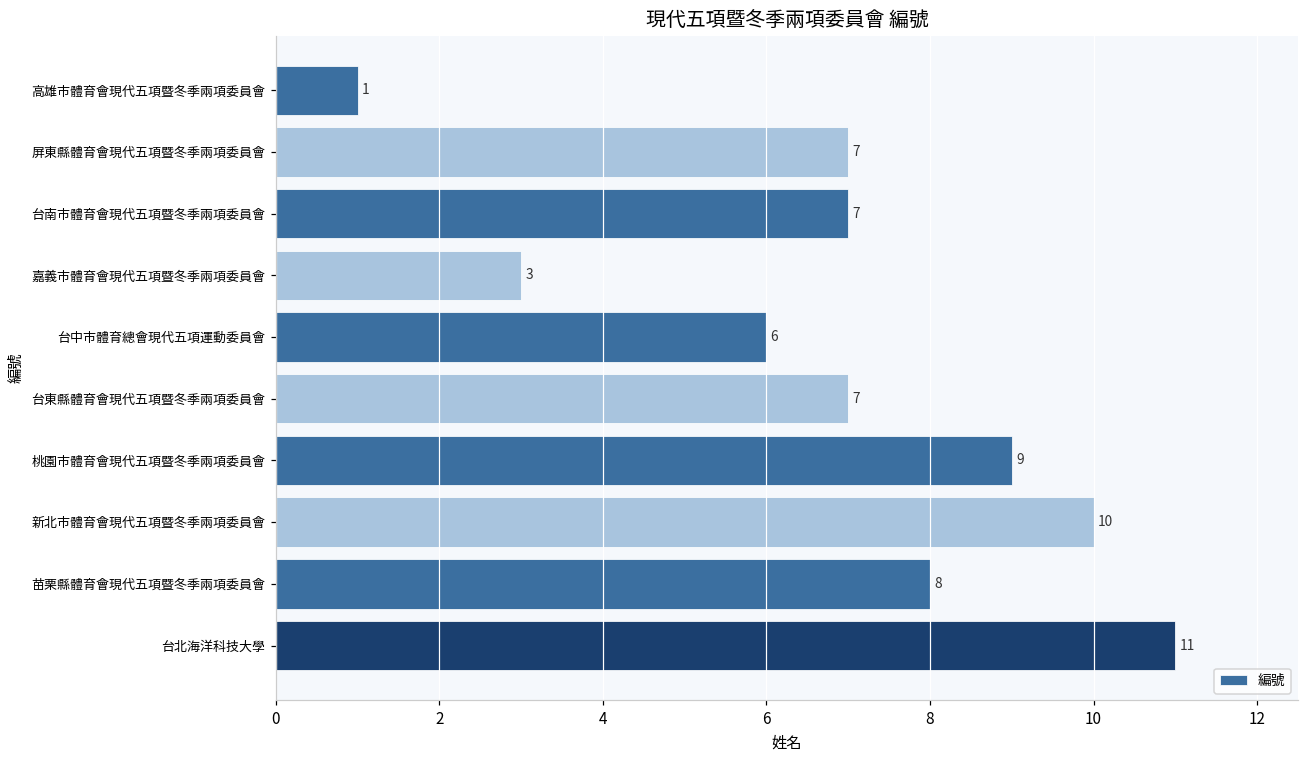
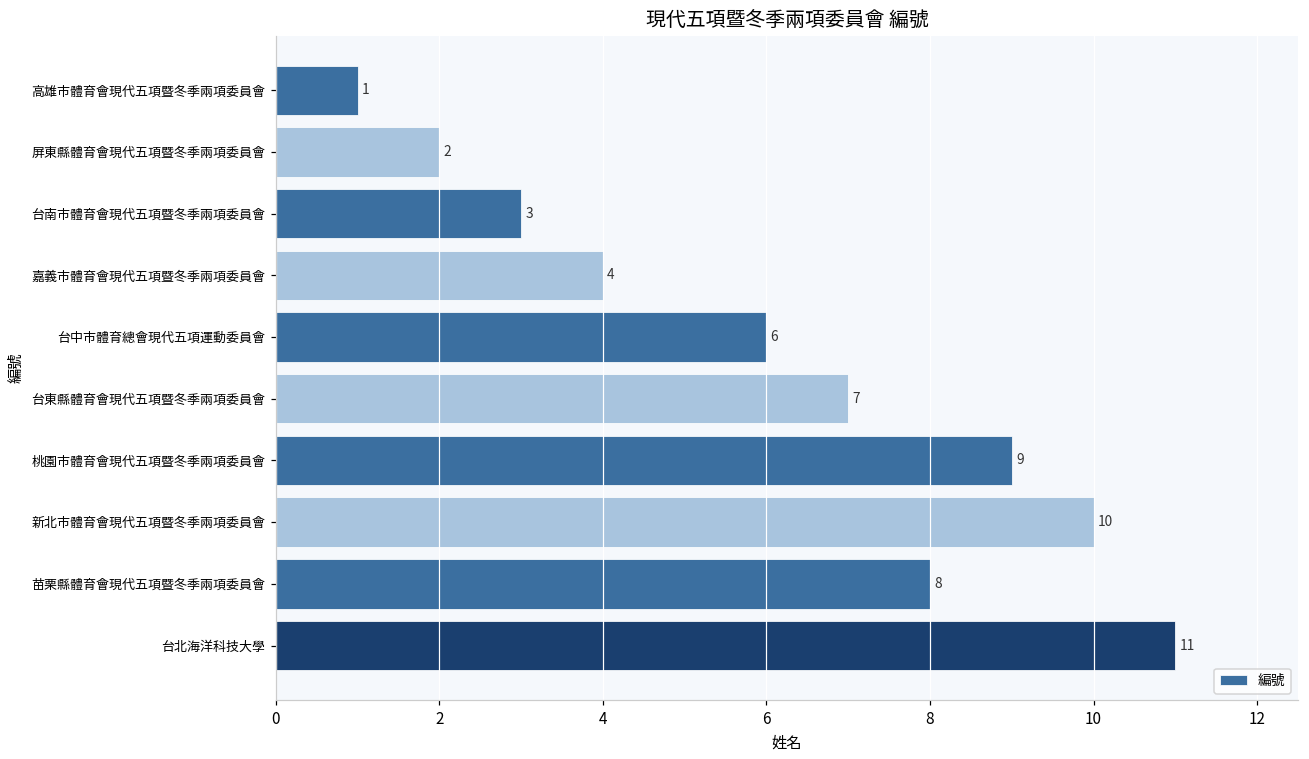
  {
    "高雄市體育會現代五項暨冬季兩項委員會": 1,
-   "屏東縣體育會現代五項暨冬季兩項委員會": 7,
-   "台南市體育會現代五項暨冬季兩項委員會": 7,
-   "嘉義市體育會現代五項暨冬季兩項委員會": 3,
+   "屏東縣體育會現代五項暨冬季兩項委員會": 2,
+   "台南市體育會現代五項暨冬季兩項委員會": 3,
+   "嘉義市體育會現代五項暨冬季兩項委員會": 4,
    "台中市體育總會現代五項運動委員會": 6,
    "台東縣體育會現代五項暨冬季兩項委員會": 7,
    "桃園市體育會現代五項暨冬季兩項委員會": 9,
    "新北市體育會現代五項暨冬季兩項委員會": 10,
    "苗栗縣體育會現代五項暨冬季兩項委員會": 8,
    "台北海洋科技大學": 11
  }
